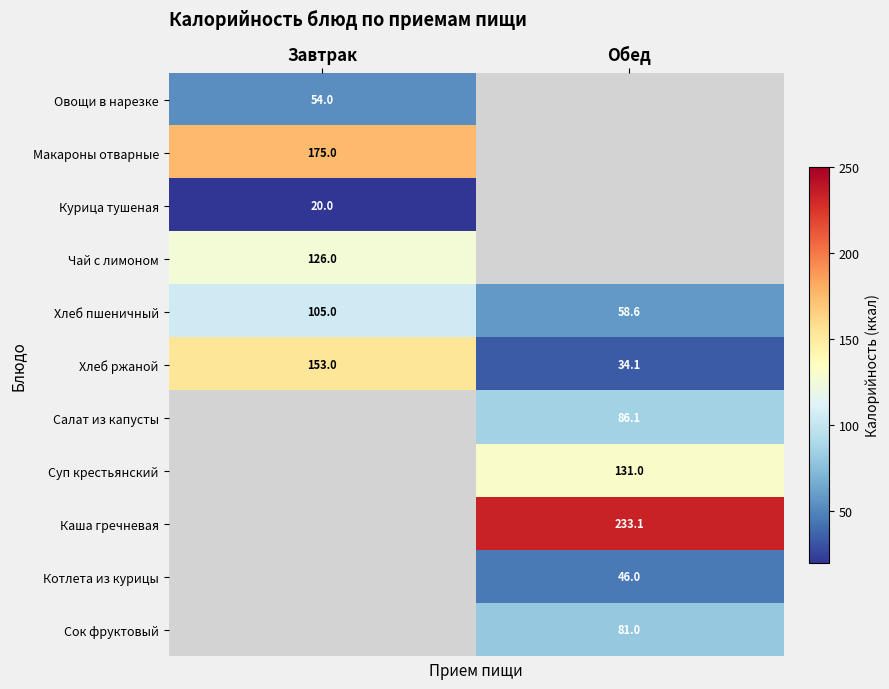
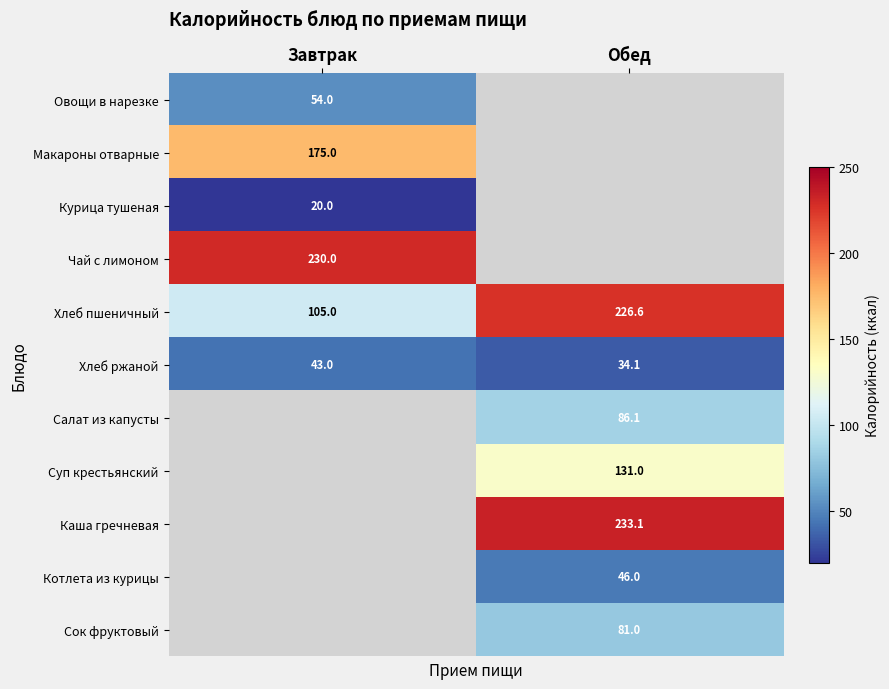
  {
    "Овощи в нарезке": {
      "Завтрак": 54.0
    },
    "Макароны отварные": {
      "Завтрак": 175.0
    },
    "Курица тушеная": {
      "Завтрак": 20.0
    },
    "Чай с лимоном": {
-     "Завтрак": 126.0
+     "Завтрак": 230.0
    },
    "Хлеб пшеничный": {
      "Завтрак": 105.0,
-     "Обед": 58.6
+     "Обед": 226.6
    },
    "Хлеб ржаной": {
-     "Завтрак": 153.0,
+     "Завтрак": 43.0,
      "Обед": 34.1
    },
    "Салат из капусты": {
      "Обед": 86.1
    },
    "Суп крестьянский": {
      "Обед": 131.0
    },
    "Каша гречневая": {
      "Обед": 233.1
    },
    "Котлета из курицы": {
      "Обед": 46.0
    },
    "Сок фруктовый": {
      "Обед": 81.0
    }
  }
